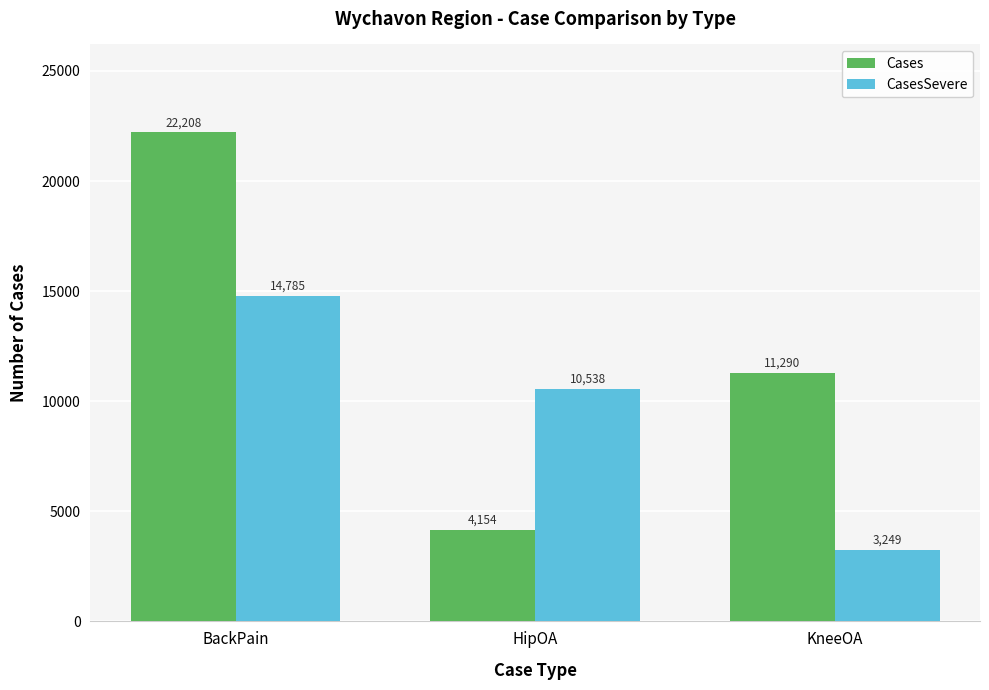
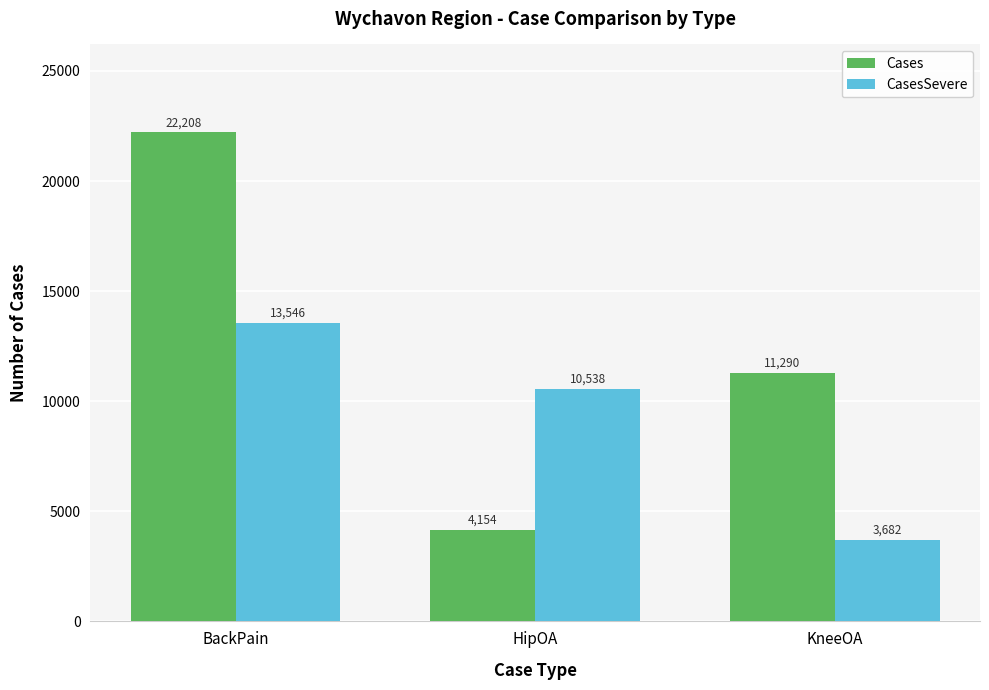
  {
    "Cases": {
      "BackPain": "22,208",
      "HipOA": "4,154",
      "KneeOA": "11,290"
    },
    "CasesSevere": {
-     "BackPain": "14,785",
+     "BackPain": "13,546",
      "HipOA": "10,538",
-     "KneeOA": "3,249"
+     "KneeOA": "3,682"
    }
  }
